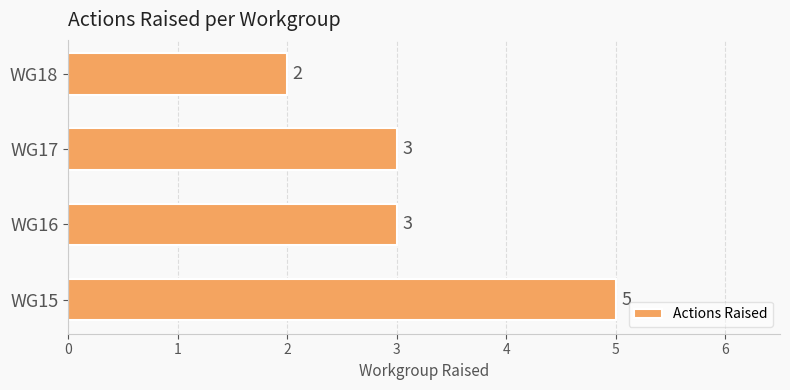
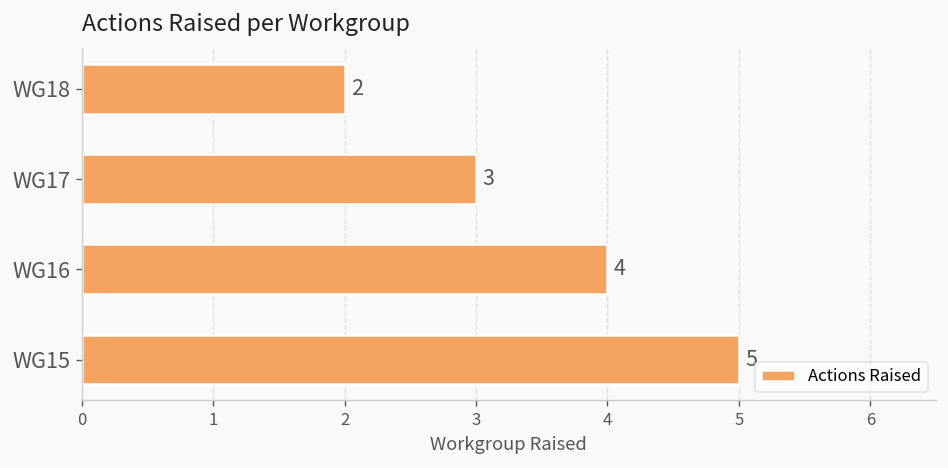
  {
    "WG18": 2,
    "WG17": 3,
-   "WG16": 3
+   "WG16": 4
  }
